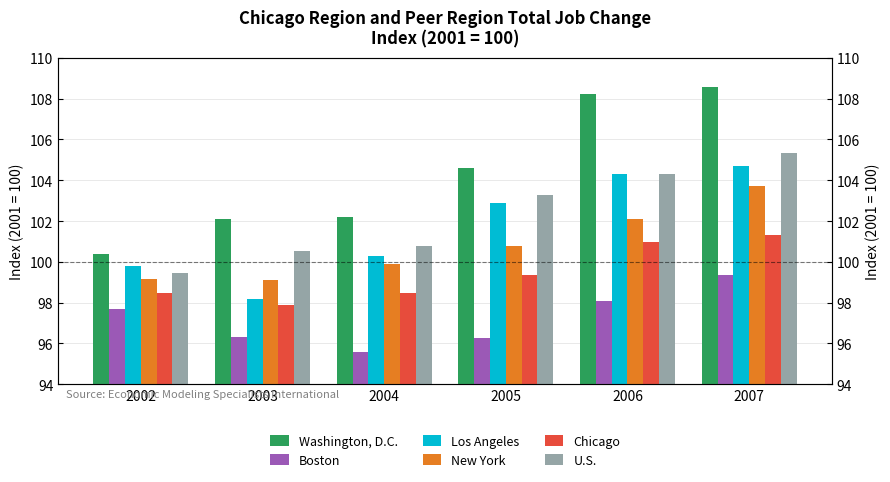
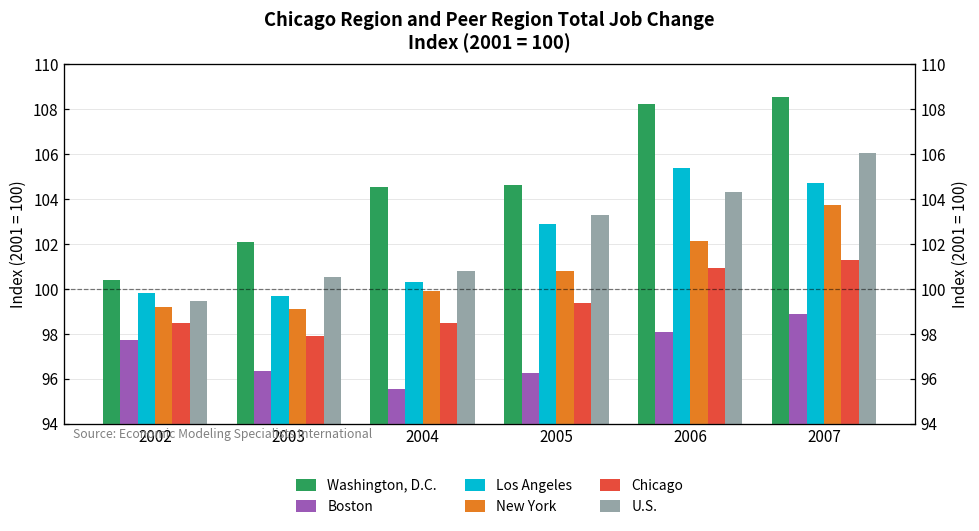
  {
    "Washington, D.C.": {
      "2002": 100.4,
      "2003": 102.1,
-     "2004": 102.2,
+     "2004": 104.5,
      "2005": 104.6,
      "2006": 108.2,
      "2007": 108.6
    },
    "Boston": {
      "2002": 97.7,
      "2003": 96.3,
      "2004": 95.6,
      "2005": 96.3,
      "2006": 98.1,
-     "2007": 99.4
+     "2007": 98.9
    },
    "Los Angeles": {
      "2002": 99.8,
-     "2003": 98.2,
+     "2003": 99.7,
      "2004": 100.3,
      "2005": 102.9,
-     "2006": 104.3,
+     "2006": 105.4,
      "2007": 104.7
    },
    "U.S.": {
      "2002": 99.5,
      "2003": 100.5,
      "2004": 100.8,
      "2005": 103.3,
      "2006": 104.3,
-     "2007": 105.3
+     "2007": 106.0
    }
  }
